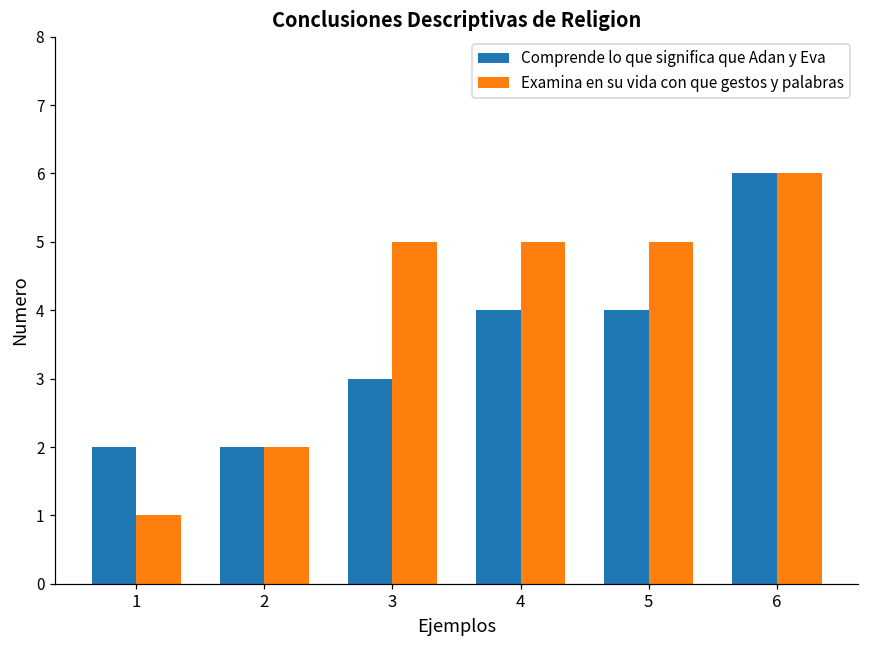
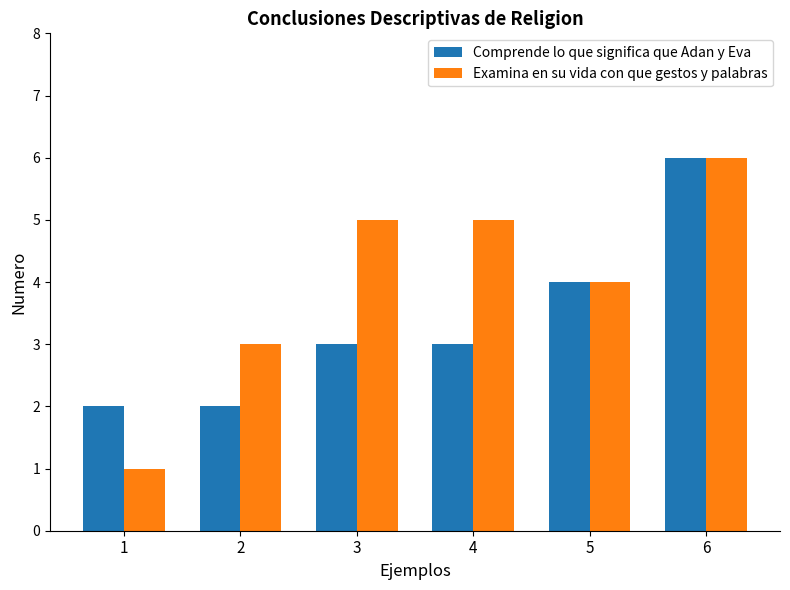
  {
    "Comprende lo que significa que Adan y Eva": {
      "1": 2,
      "2": 2,
      "3": 3,
-     "4": 4,
+     "4": 3,
      "5": 4,
      "6": 6
    },
    "Examina en su vida con que gestos y palabras": {
      "1": 1,
-     "2": 2,
+     "2": 3,
      "3": 5,
      "4": 5,
-     "5": 5,
+     "5": 4,
      "6": 6
    }
  }
